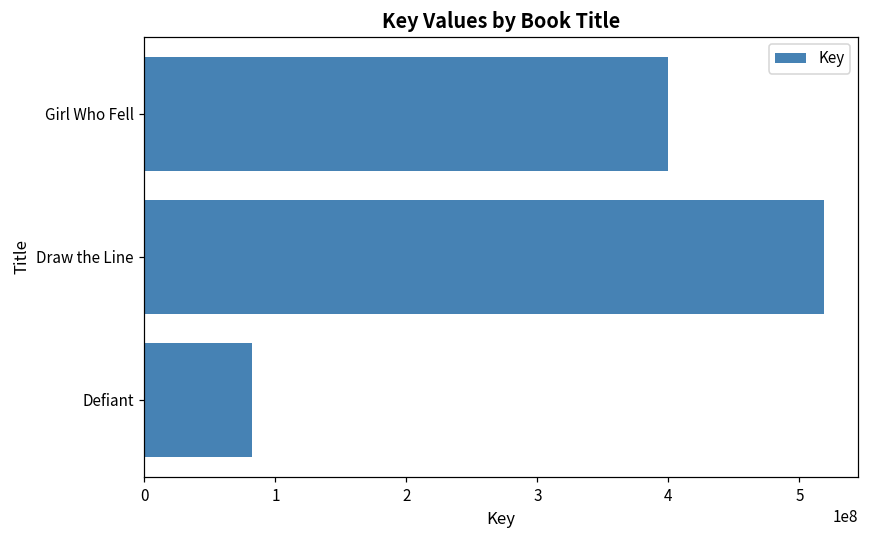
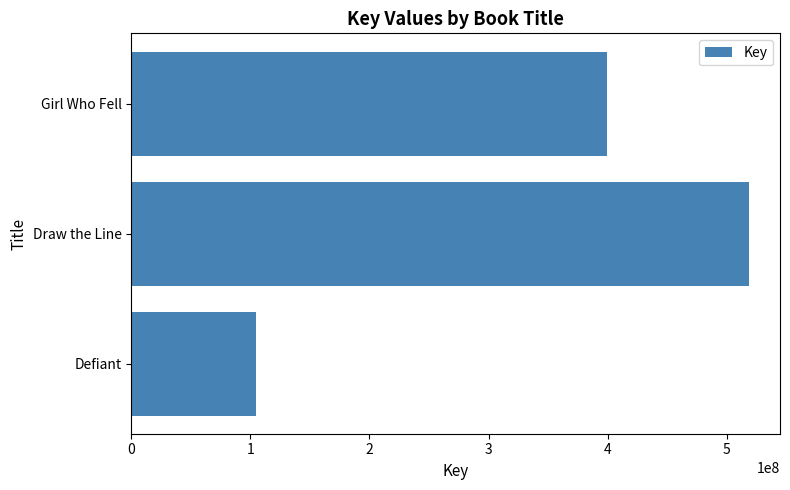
  {
    "Girl Who Fell": 400000000,
    "Draw the Line": 519000000,
-   "Defiant": 82000000
+   "Defiant": 105000000
  }
